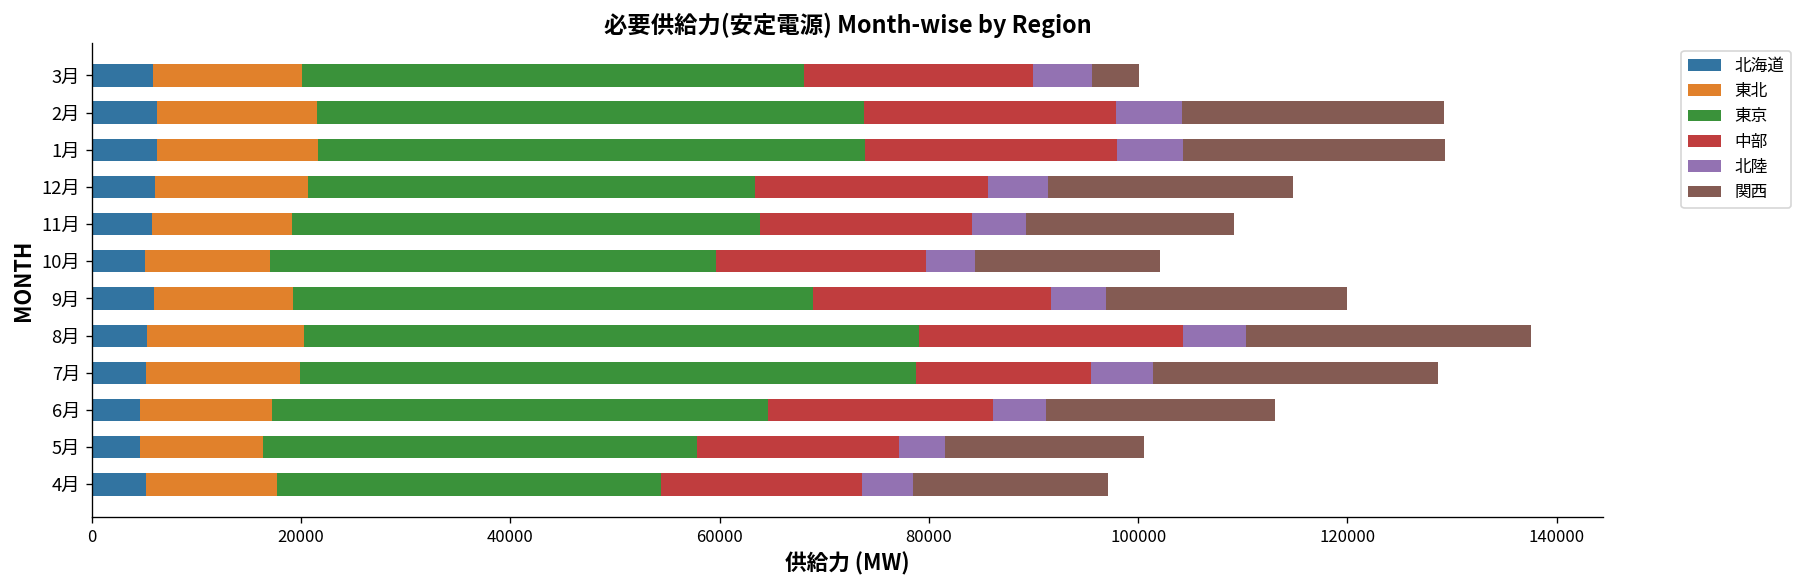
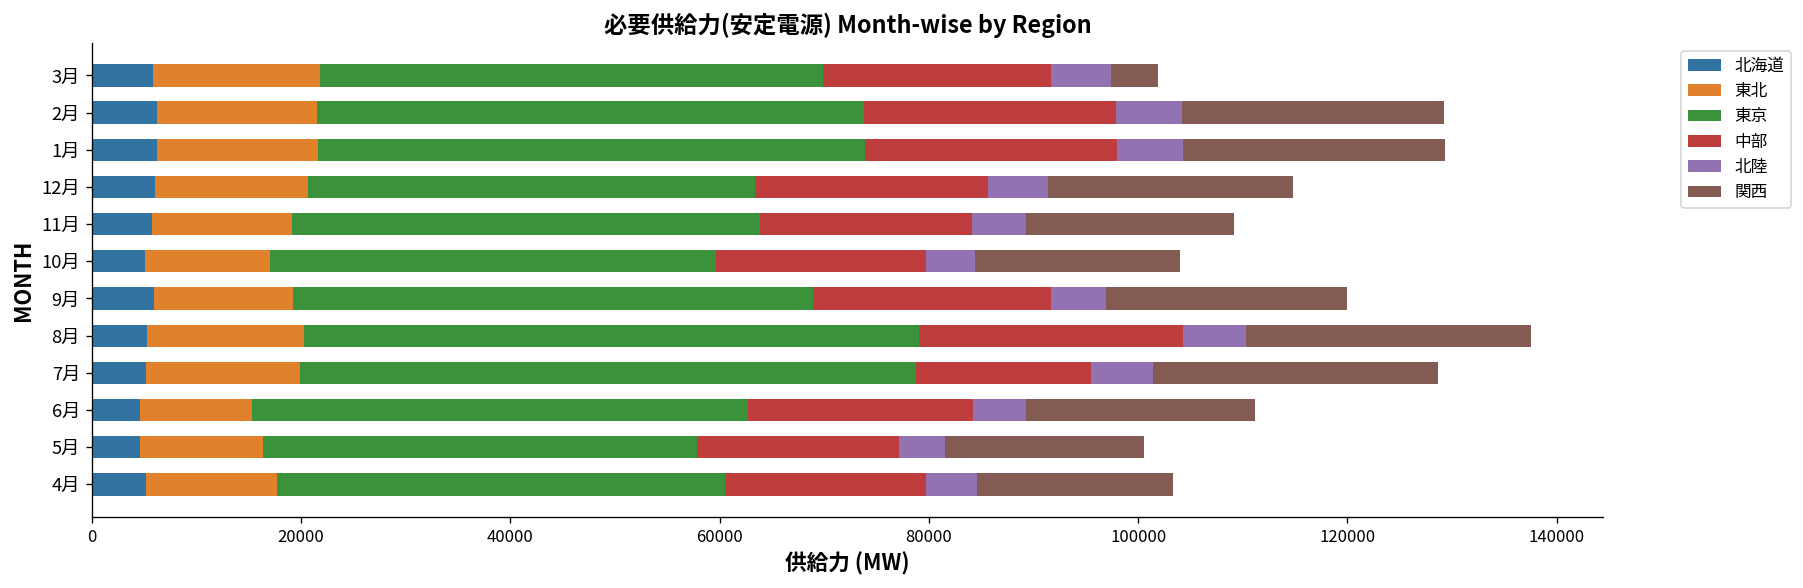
  {
    "北海道": {
      "3月": 6000,
      "2月": 6000,
      "1月": 6000,
      "12月": 6000,
      "11月": 6000,
      "10月": 5000,
      "9月": 6000,
      "8月": 5000,
      "7月": 5000,
      "6月": 5000,
      "5月": 5000,
      "4月": 5000
    },
    "東北": {
-     "3月": 14000,
+     "3月": 16000,
      "2月": 15000,
      "1月": 15000,
      "12月": 15000,
      "11月": 13000,
      "10月": 12000,
      "9月": 13000,
      "8月": 15000,
      "7月": 15000,
-     "6月": 13000,
+     "6月": 11000,
      "5月": 12000,
      "4月": 13000
    },
    "東京": {
      "3月": 48000,
      "2月": 52000,
      "1月": 52000,
      "12月": 43000,
      "11月": 45000,
      "10月": 43000,
      "9月": 50000,
      "8月": 59000,
      "7月": 59000,
      "6月": 47000,
      "5月": 41000,
-     "4月": 37000
+     "4月": 43000
    },
    "中部": {
      "3月": 22000,
      "2月": 24000,
      "1月": 24000,
      "12月": 22000,
      "11月": 20000,
      "10月": 20000,
      "9月": 23000,
      "8月": 25000,
      "7月": 17000,
      "6月": 21000,
      "5月": 19000,
      "4月": 19000
    },
    "北陸": {
      "3月": 6000,
      "2月": 6000,
      "1月": 6000,
      "12月": 6000,
      "11月": 5000,
      "10月": 5000,
      "9月": 5000,
      "8月": 6000,
      "7月": 6000,
      "6月": 5000,
      "5月": 4000,
      "4月": 5000
    },
    "関西": {
      "3月": 5000,
      "2月": 25000,
      "1月": 25000,
      "12月": 23000,
      "11月": 20000,
-     "10月": 18000,
+     "10月": 20000,
      "9月": 23000,
      "8月": 27000,
      "7月": 27000,
      "6月": 22000,
      "5月": 19000,
      "4月": 19000
    }
  }
